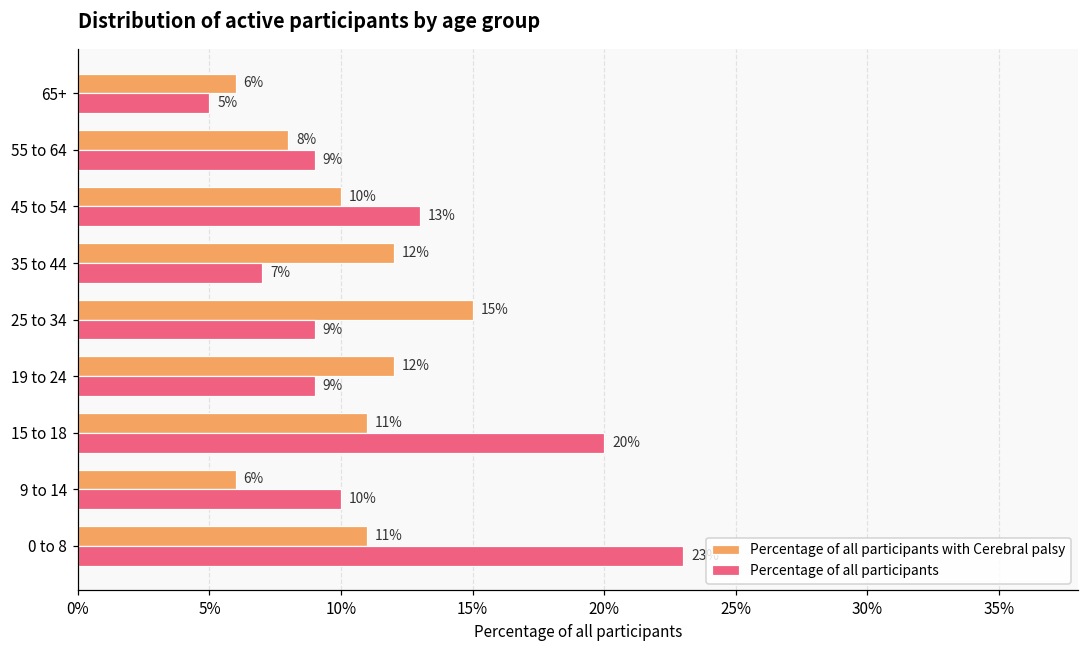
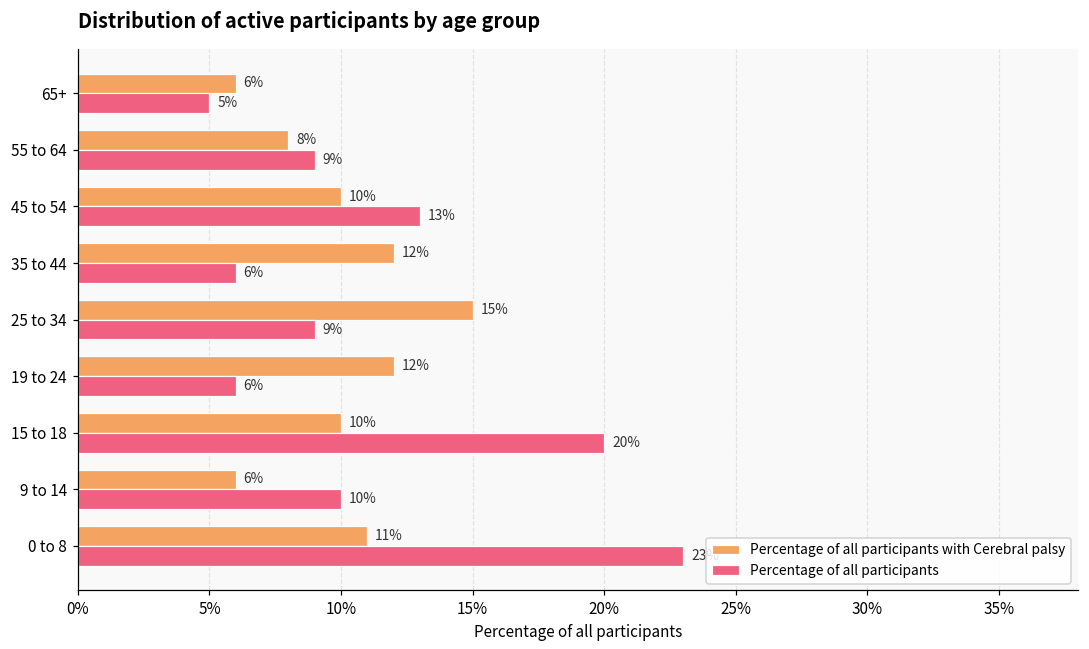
  {
    "Percentage of all participants with Cerebral palsy": {
      "65+": "6%",
      "55 to 64": "8%",
      "45 to 54": "10%",
      "35 to 44": "12%",
      "25 to 34": "15%",
      "19 to 24": "12%",
-     "15 to 18": "11%",
+     "15 to 18": "10%",
      "9 to 14": "6%",
      "0 to 8": "11%"
    },
    "Percentage of all participants": {
      "65+": "5%",
      "55 to 64": "9%",
      "45 to 54": "13%",
-     "35 to 44": "7%",
+     "35 to 44": "6%",
      "25 to 34": "9%",
-     "19 to 24": "9%",
+     "19 to 24": "6%",
      "15 to 18": "20%",
      "9 to 14": "10%"
    }
  }
